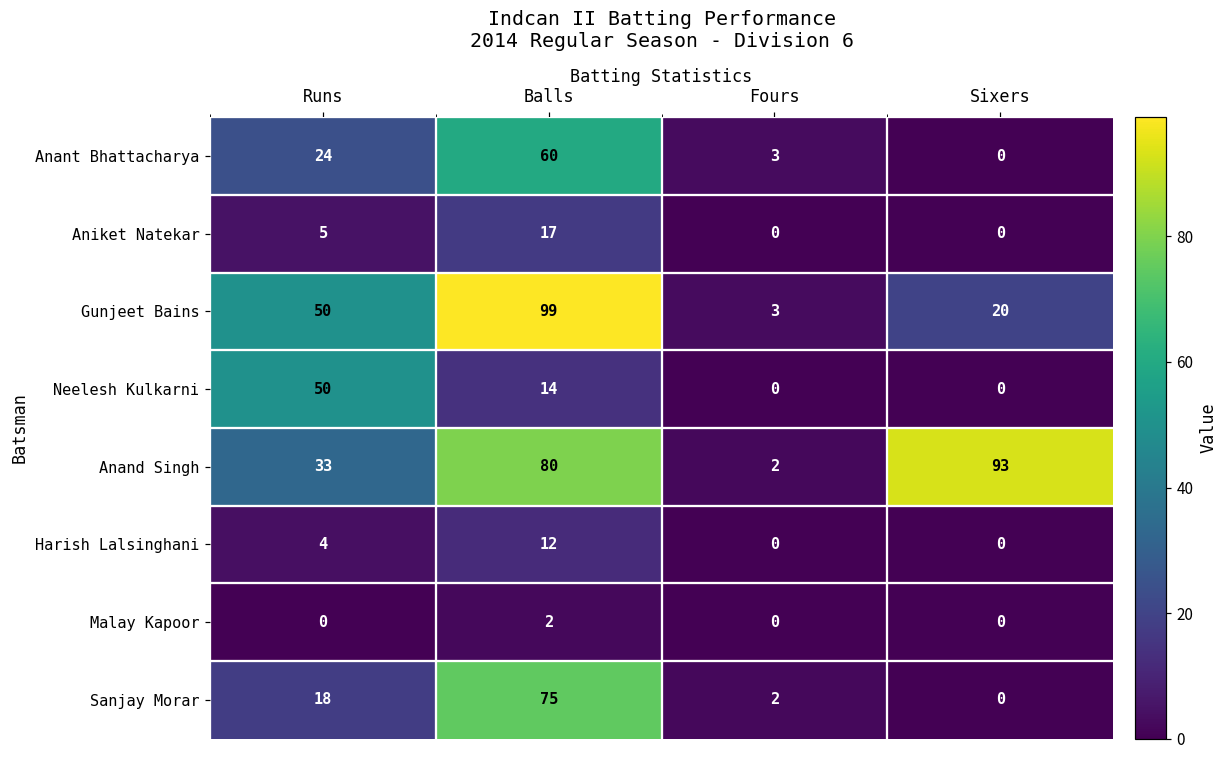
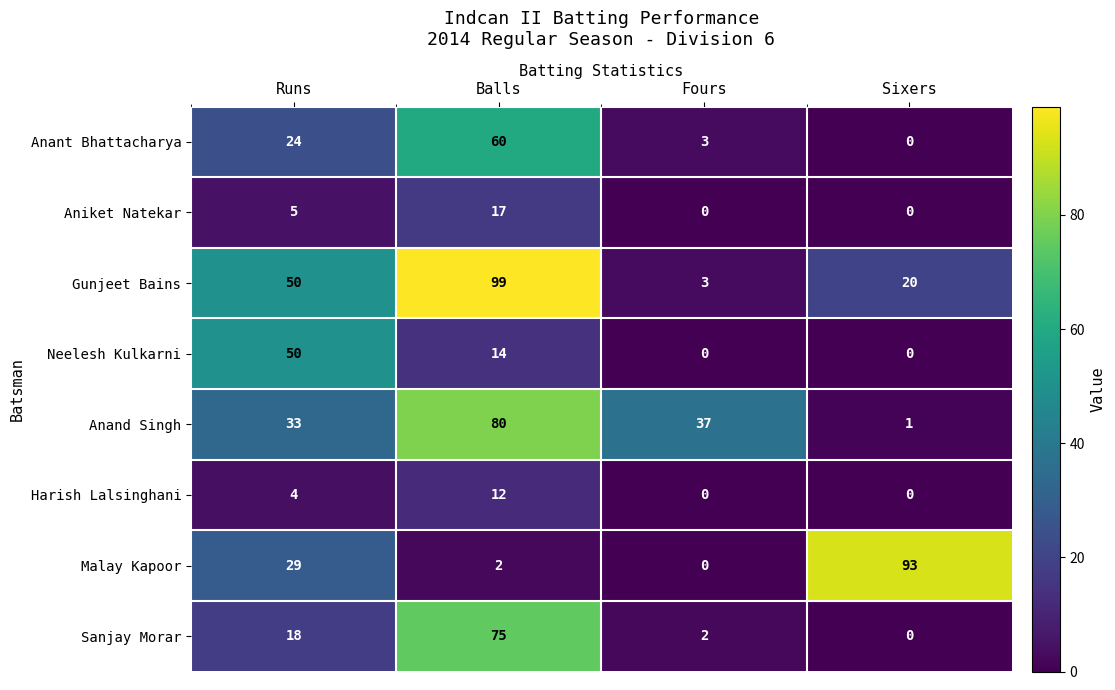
  {
    "Anant Bhattacharya": {
      "Runs": 24,
      "Balls": 60,
      "Fours": 3,
      "Sixers": 0
    },
    "Aniket Natekar": {
      "Runs": 5,
      "Balls": 17,
      "Fours": 0,
      "Sixers": 0
    },
    "Gunjeet Bains": {
      "Runs": 50,
      "Balls": 99,
      "Fours": 3,
      "Sixers": 20
    },
    "Neelesh Kulkarni": {
      "Runs": 50,
      "Balls": 14,
      "Fours": 0,
      "Sixers": 0
    },
    "Anand Singh": {
      "Runs": 33,
      "Balls": 80,
-     "Fours": 2,
-     "Sixers": 93
+     "Fours": 37,
+     "Sixers": 1
    },
    "Harish Lalsinghani": {
      "Runs": 4,
      "Balls": 12,
      "Fours": 0,
      "Sixers": 0
    },
    "Malay Kapoor": {
-     "Runs": 0,
+     "Runs": 29,
      "Balls": 2,
      "Fours": 0,
-     "Sixers": 0
+     "Sixers": 93
    },
    "Sanjay Morar": {
      "Runs": 18,
      "Balls": 75,
      "Fours": 2,
      "Sixers": 0
    }
  }
